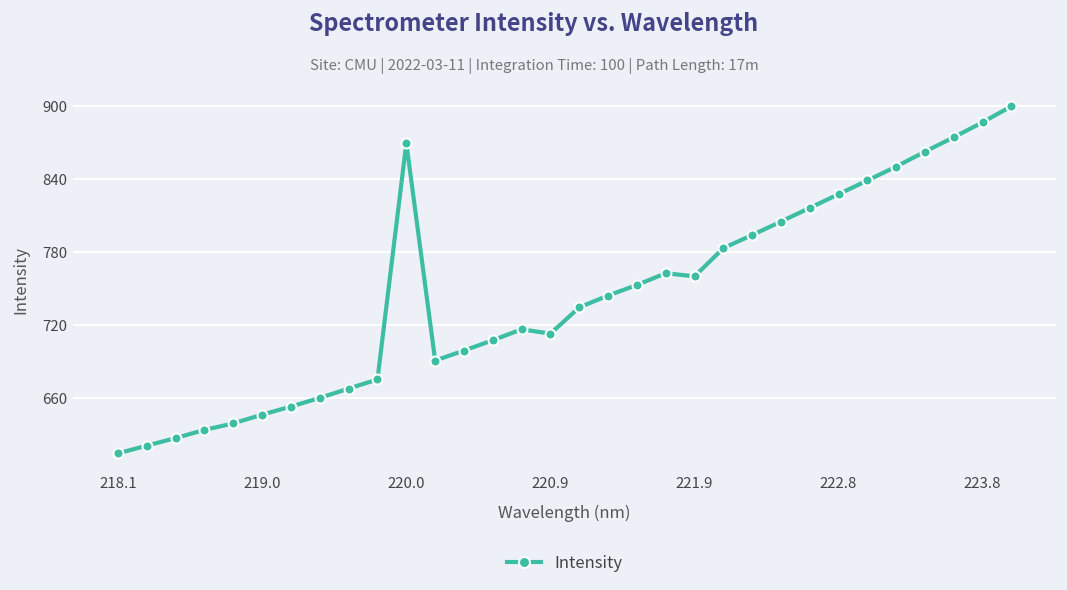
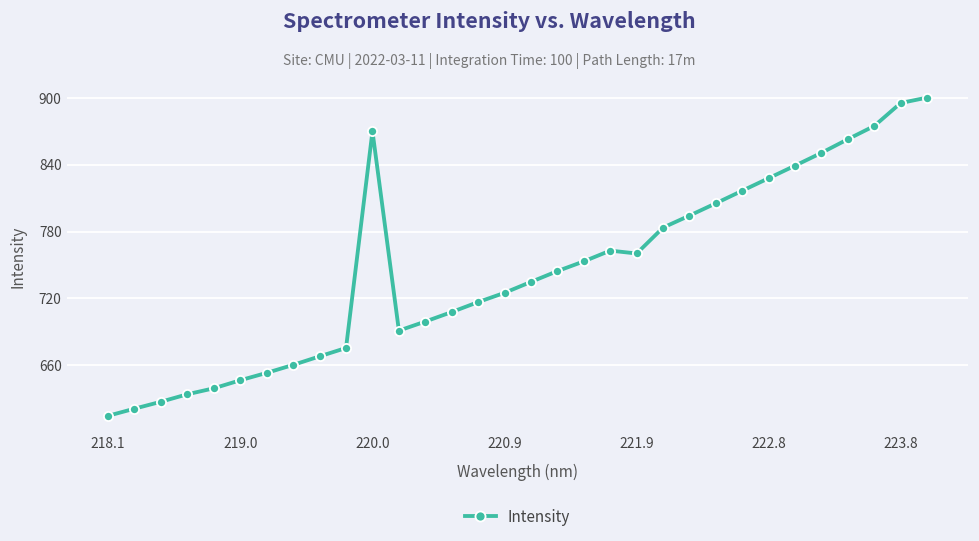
  {
    "218.1": 615,
    "219.0": 647,
    "220.0": 870,
-   "220.9": 713,
+   "220.9": 725,
    "221.9": 760,
    "222.8": 828,
-   "223.8": 887
+   "223.8": 895
  }
